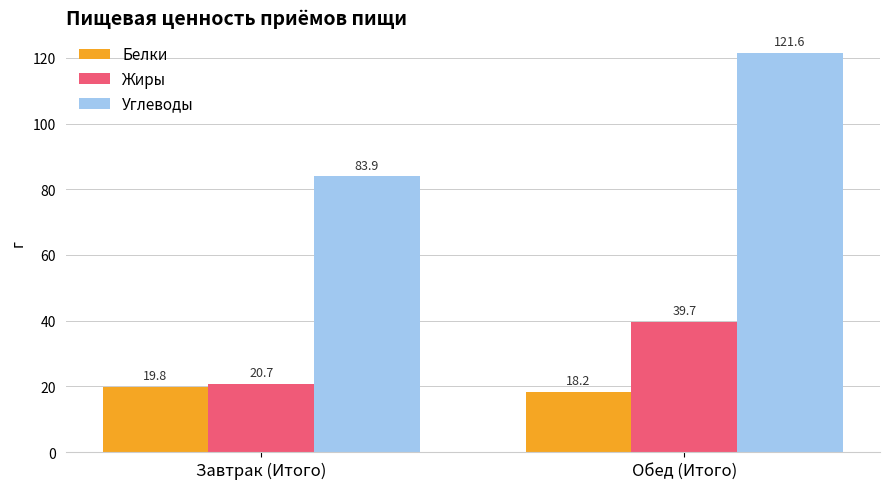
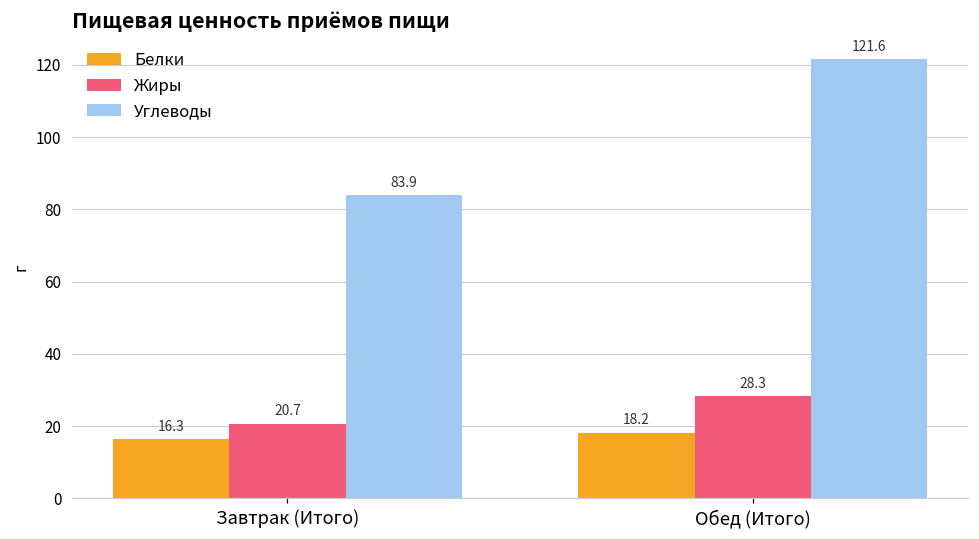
  {
    "Белки": {
-     "Завтрак (Итого)": 19.8,
+     "Завтрак (Итого)": 16.3,
      "Обед (Итого)": 18.2
    },
    "Жиры": {
      "Завтрак (Итого)": 20.7,
-     "Обед (Итого)": 39.7
+     "Обед (Итого)": 28.3
    },
    "Углеводы": {
      "Завтрак (Итого)": 83.9,
      "Обед (Итого)": 121.6
    }
  }
